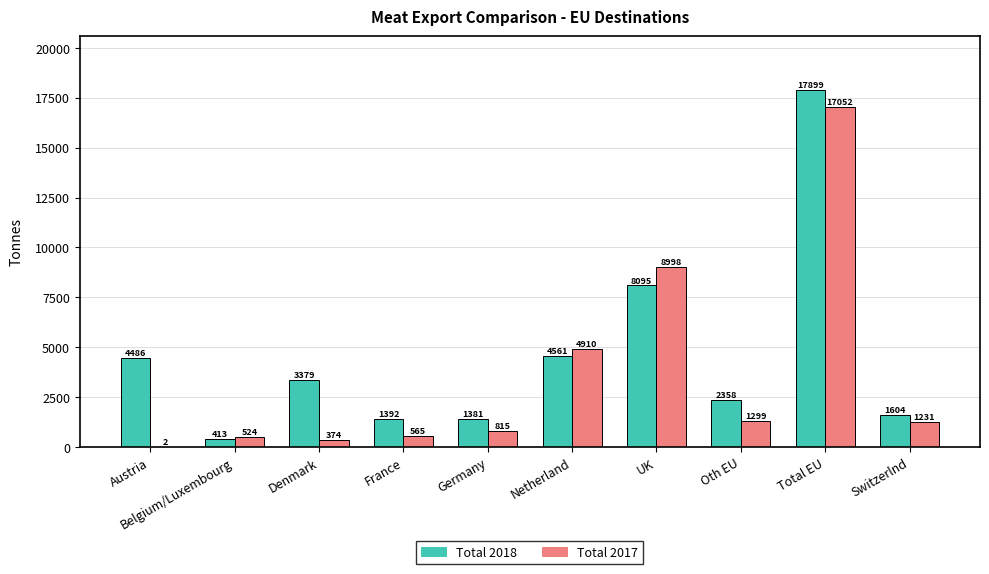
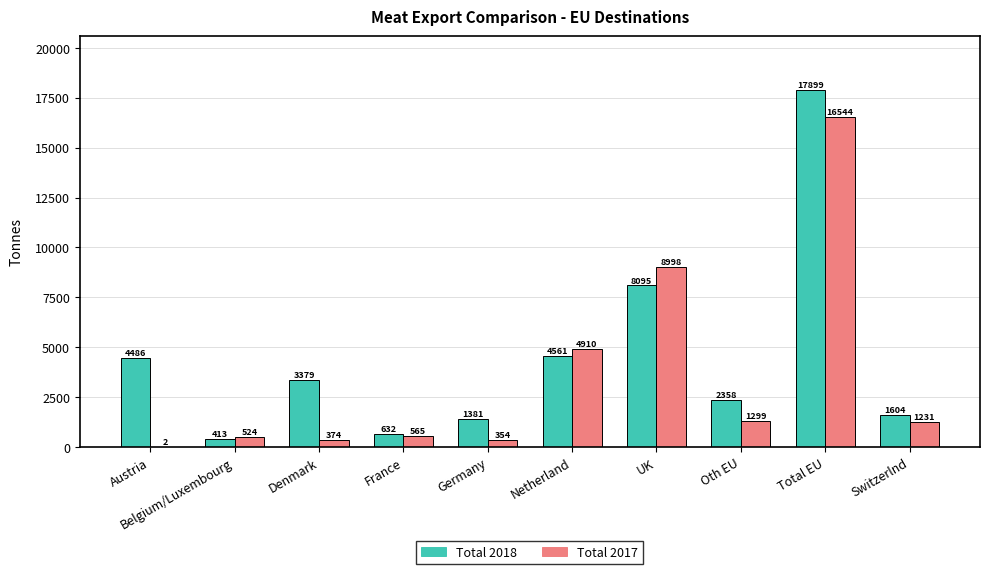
  {
    "Total 2018": {
      "Austria": 4486,
      "Belgium/Luxembourg": 413,
      "Denmark": 3379,
-     "France": 1392,
+     "France": 632,
      "Germany": 1381,
      "Netherland": 4561,
      "UK": 8095,
      "Oth EU": 2358,
      "Total EU": 17899,
      "Switzerlnd": 1604
    },
    "Total 2017": {
      "Austria": 2,
      "Belgium/Luxembourg": 524,
      "Denmark": 374,
      "France": 565,
-     "Germany": 815,
+     "Germany": 354,
      "Netherland": 4910,
      "UK": 8998,
      "Oth EU": 1299,
-     "Total EU": 17052,
+     "Total EU": 16544,
      "Switzerlnd": 1231
    }
  }
